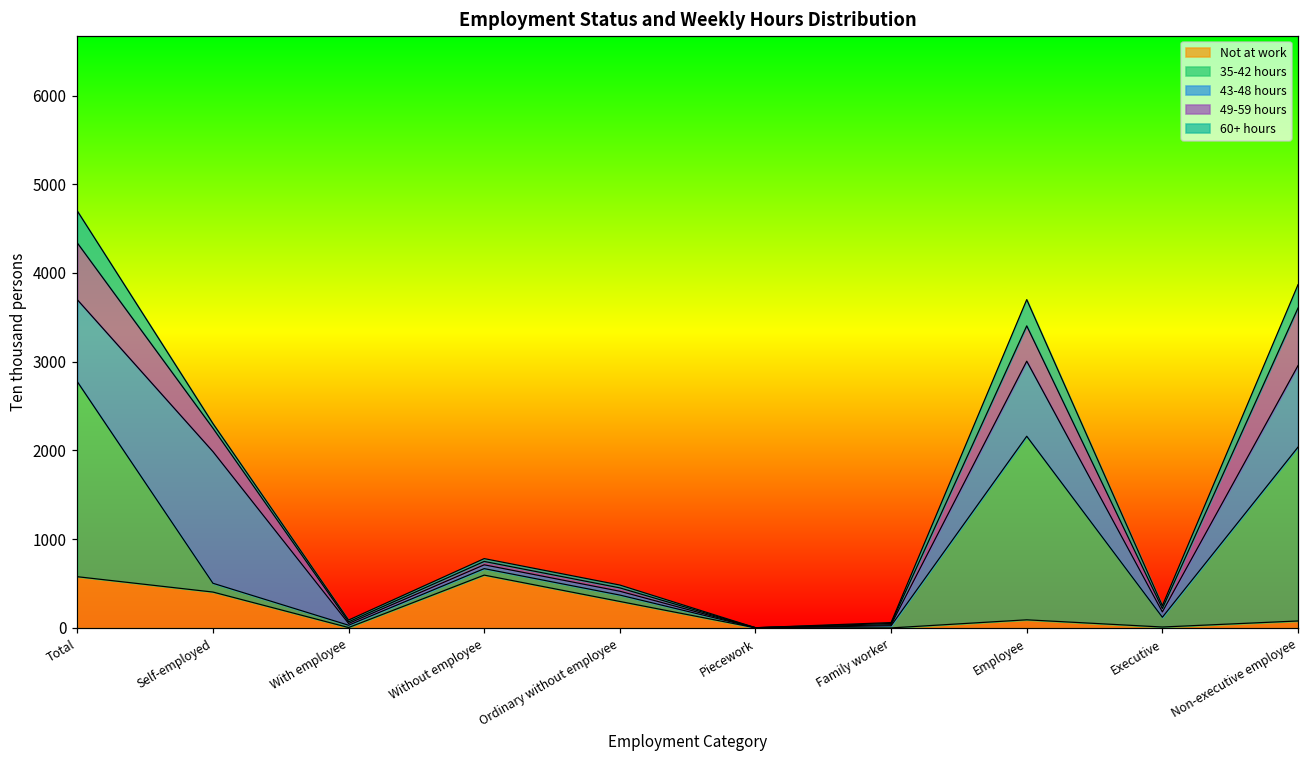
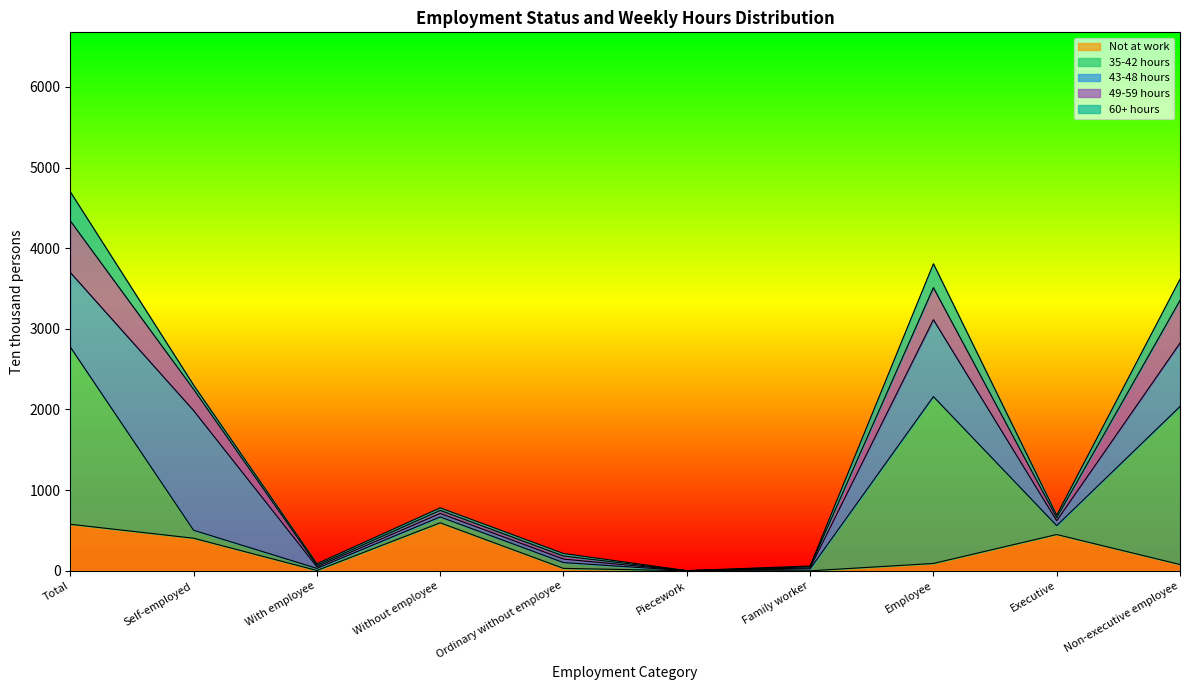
  {
    "Not at work": {
      "Total": 600,
      "Self-employed": 400,
      "Without employee": 600,
-     "Ordinary without employee": 300,
+     "Ordinary without employee": 0,
      "Employee": 100,
-     "Executive": 0,
+     "Executive": 500,
      "Non-executive employee": 100
    },
    "43-48 hours": {
      "Total": 900,
      "Self-employed": 1500,
      "Without employee": 0,
      "Ordinary without employee": 0,
-     "Employee": 800,
+     "Employee": 1000,
      "Executive": 100,
-     "Non-executive employee": 900
+     "Non-executive employee": 800
    },
    "49-59 hours": {
      "Total": 600,
      "Self-employed": 300,
      "Without employee": 0,
      "Employee": 400,
-     "Non-executive employee": 600
+     "Non-executive employee": 500
    }
  }
